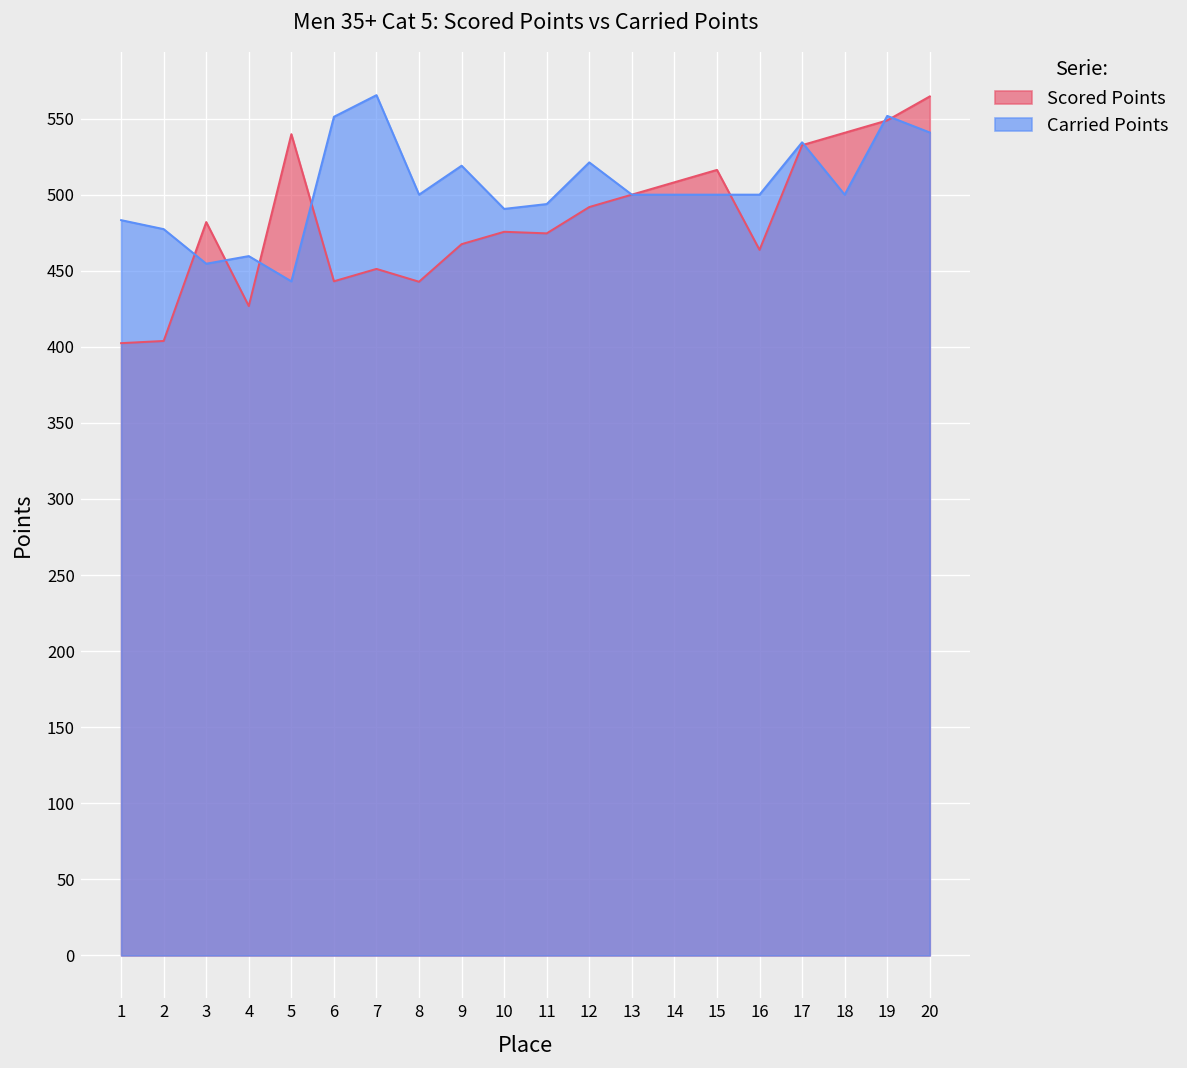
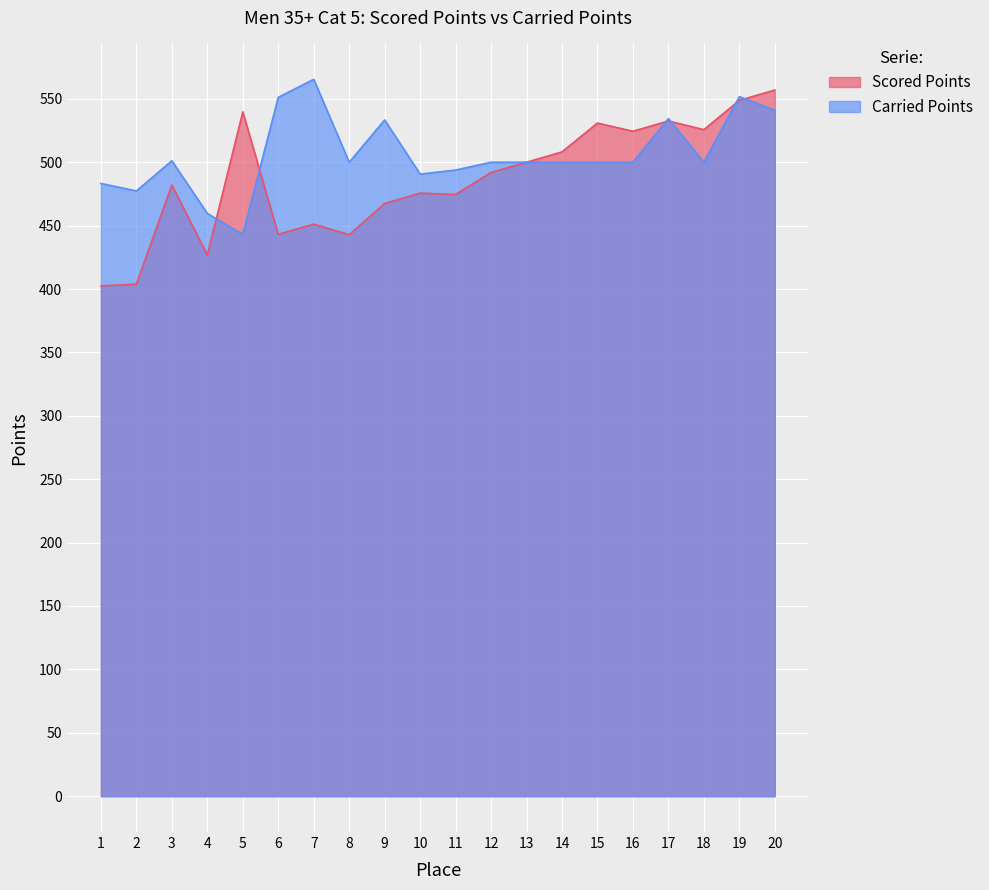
  {
    "Scored Points": {
      "1": 402,
      "2": 404,
      "3": 482,
      "4": 427,
      "5": 540,
      "6": 443,
      "7": 451,
      "8": 443,
      "9": 467,
      "10": 476,
      "11": 475,
      "12": 492,
      "14": 508,
-     "15": 516,
-     "16": 464,
-     "18": 541,
+     "15": 531,
+     "16": 524,
+     "18": 526,
      "19": 549,
-     "20": 565
+     "20": 557
    },
    "Carried Points": {
      "1": 483,
      "2": 477,
-     "3": 455,
+     "3": 501,
      "4": 460,
      "5": 443,
      "6": 551,
      "7": 565,
      "8": 500,
-     "9": 519,
+     "9": 533,
      "10": 491,
      "11": 494,
-     "12": 521,
+     "12": 500,
      "14": 500,
      "15": 500,
      "16": 500,
      "18": 500,
      "19": 552,
      "20": 541
    }
  }
